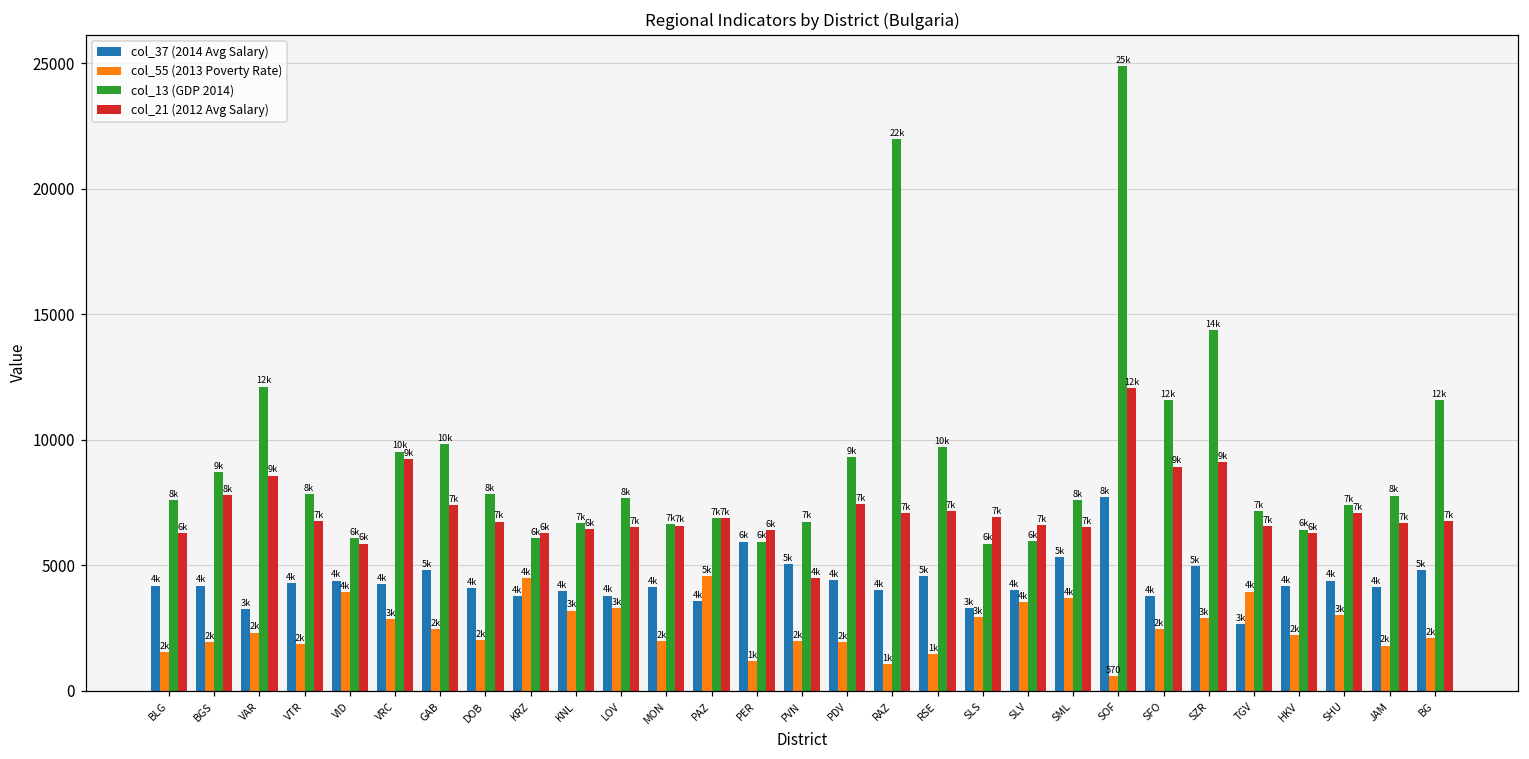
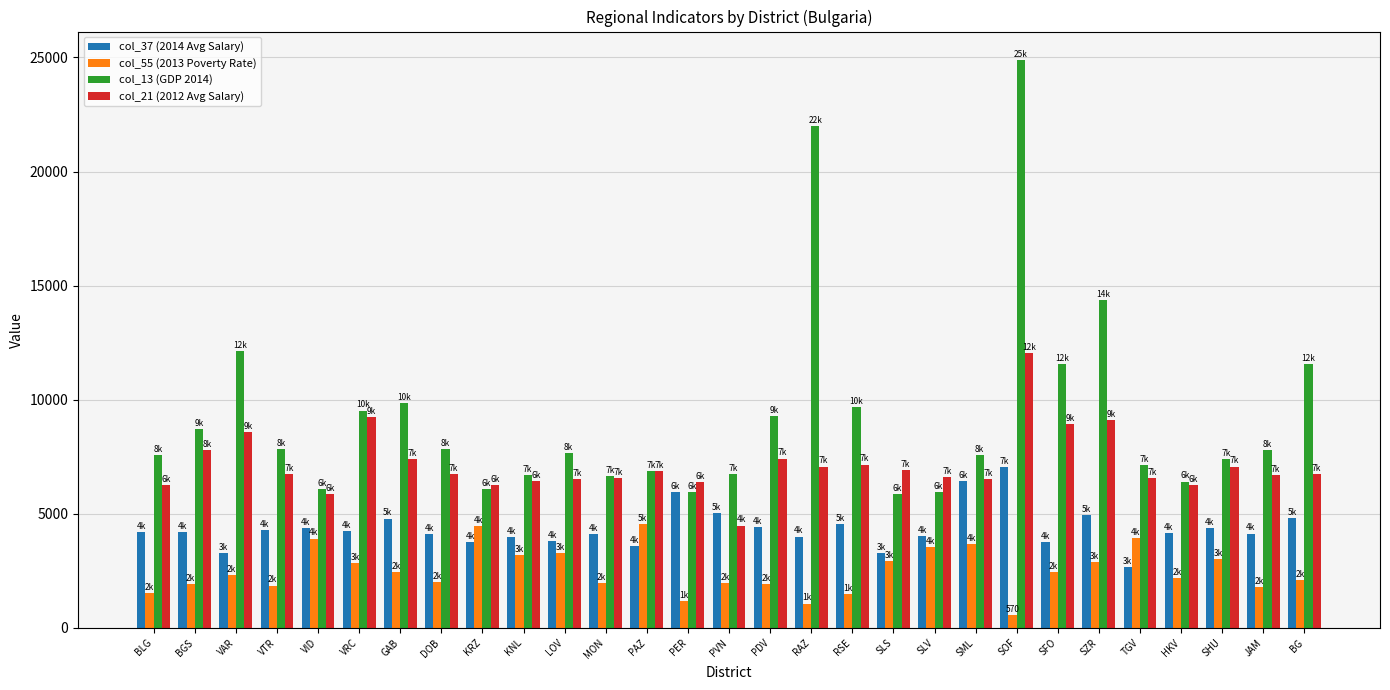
  {
    "col_37 (2014 Avg Salary)": {
      "BLG": "4k",
      "BGS": "4k",
      "VAR": "3k",
      "VTR": "4k",
      "VID": "4k",
      "VRC": "4k",
      "GAB": "5k",
      "DOB": "4k",
      "KRZ": "4k",
      "KNL": "4k",
      "LOV": "4k",
      "MON": "4k",
      "PAZ": "4k",
      "PER": "6k",
      "PVN": "5k",
      "PDV": "4k",
      "RAZ": "4k",
      "RSE": "5k",
      "SLS": "3k",
      "SLV": "4k",
-     "SML": "5k",
-     "SOF": "8k",
+     "SML": "6k",
+     "SOF": "7k",
      "SFO": "4k",
      "SZR": "5k",
      "TGV": "3k",
      "HKV": "4k",
      "SHU": "4k",
      "JAM": "4k",
      "BG": "5k"
    },
    "col_55 (2013 Poverty Rate)": {
      "BLG": "2k",
      "BGS": "2k",
      "VAR": "2k",
      "VTR": "2k",
      "VID": "4k",
      "VRC": "3k",
      "GAB": "2k",
      "DOB": "2k",
      "KRZ": "4k",
      "KNL": "3k",
      "LOV": "3k",
      "MON": "2k",
      "PAZ": "5k",
      "PER": "1k",
      "PVN": "2k",
      "PDV": "2k",
      "RAZ": "1k",
      "RSE": "1k",
      "SLS": "3k",
      "SLV": "4k",
      "SML": "4k",
      "SOF": "570",
      "SFO": "2k",
      "SZR": "3k",
      "TGV": "4k",
      "HKV": "2k",
      "SHU": "3k",
      "JAM": "2k",
      "BG": "2k"
    },
    "col_13 (GDP 2014)": {
      "BLG": "8k",
      "BGS": "9k",
      "VAR": "12k",
      "VTR": "8k",
      "VID": "6k",
      "VRC": "10k",
      "GAB": "10k",
      "DOB": "8k",
      "KRZ": "6k",
      "KNL": "7k",
      "LOV": "8k",
      "MON": "7k",
      "PAZ": "7k",
      "PER": "6k",
      "PVN": "7k",
      "PDV": "9k",
      "RAZ": "22k",
      "RSE": "10k",
      "SLS": "6k",
      "SLV": "6k",
      "SML": "8k",
      "SOF": "25k",
      "SFO": "12k",
      "SZR": "14k",
      "TGV": "7k",
      "HKV": "6k",
      "SHU": "7k",
      "JAM": "8k",
      "BG": "12k"
    },
    "col_21 (2012 Avg Salary)": {
      "BLG": "6k",
      "BGS": "8k",
      "VAR": "9k",
      "VTR": "7k",
      "VID": "6k",
      "VRC": "9k",
      "GAB": "7k",
      "DOB": "7k",
      "KRZ": "6k",
      "KNL": "6k",
      "LOV": "7k",
      "MON": "7k",
      "PAZ": "7k",
      "PER": "6k",
      "PVN": "4k",
      "PDV": "7k",
      "RAZ": "7k",
      "RSE": "7k",
      "SLS": "7k",
      "SLV": "7k",
      "SML": "7k",
      "SOF": "12k",
      "SFO": "9k",
      "SZR": "9k",
      "TGV": "7k",
      "HKV": "6k",
      "SHU": "7k",
      "JAM": "7k",
      "BG": "7k"
    }
  }
